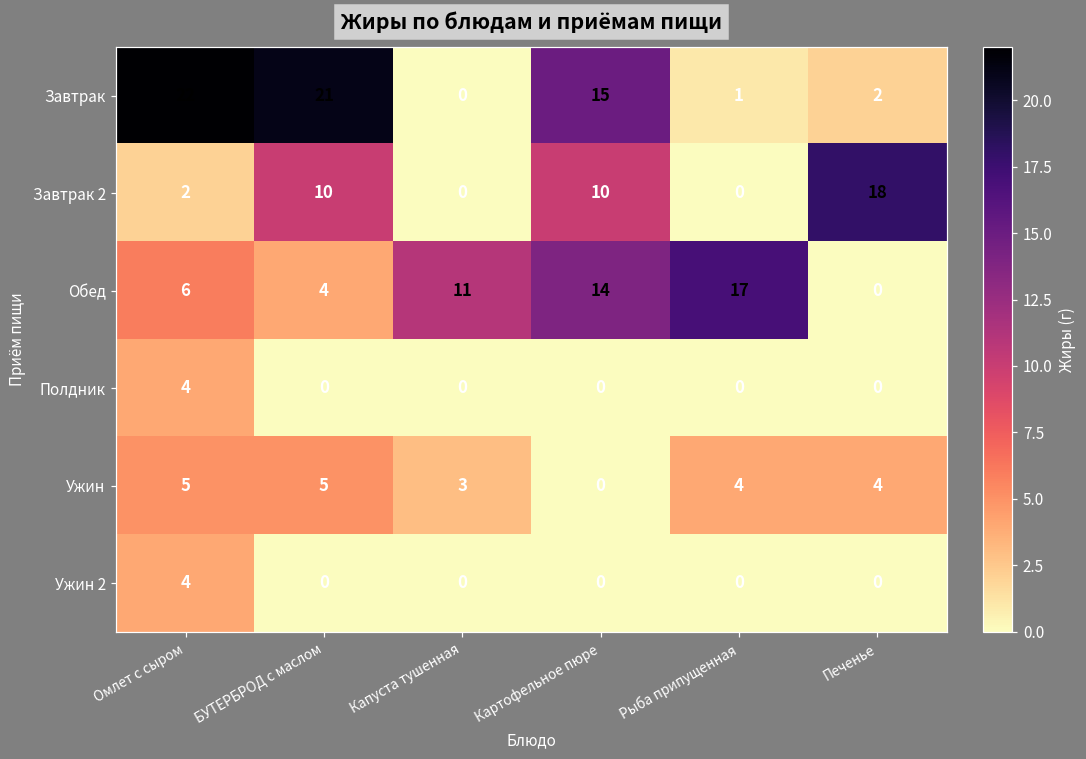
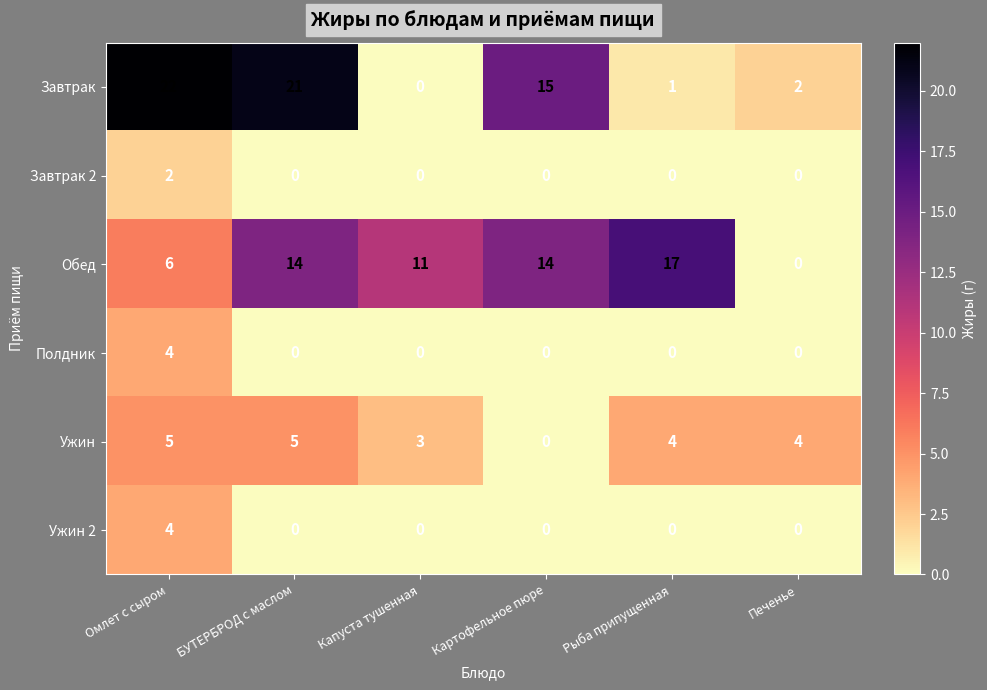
  {
    "Завтрак": {
      "Капуста тушенная": 0,
      "Картофельное пюре": 15,
      "Рыба припущенная": 1,
      "Печенье": 2
    },
    "Завтрак 2": {
      "Омлет с сыром": 2,
-     "БУТЕРБРОД с маслом": 10,
+     "БУТЕРБРОД с маслом": 0,
      "Капуста тушенная": 0,
-     "Картофельное пюре": 10,
+     "Картофельное пюре": 0,
      "Рыба припущенная": 0,
-     "Печенье": 18
+     "Печенье": 0
    },
    "Обед": {
      "Омлет с сыром": 6,
-     "БУТЕРБРОД с маслом": 4,
+     "БУТЕРБРОД с маслом": 14,
      "Капуста тушенная": 11,
      "Картофельное пюре": 14,
      "Рыба припущенная": 17,
      "Печенье": 0
    },
    "Полдник": {
      "Омлет с сыром": 4,
      "БУТЕРБРОД с маслом": 0,
      "Капуста тушенная": 0,
      "Картофельное пюре": 0,
      "Рыба припущенная": 0,
      "Печенье": 0
    },
    "Ужин": {
      "Омлет с сыром": 5,
      "БУТЕРБРОД с маслом": 5,
      "Капуста тушенная": 3,
      "Картофельное пюре": 0,
      "Рыба припущенная": 4,
      "Печенье": 4
    },
    "Ужин 2": {
      "Омлет с сыром": 4,
      "БУТЕРБРОД с маслом": 0,
      "Капуста тушенная": 0,
      "Картофельное пюре": 0,
      "Рыба припущенная": 0,
      "Печенье": 0
    }
  }
